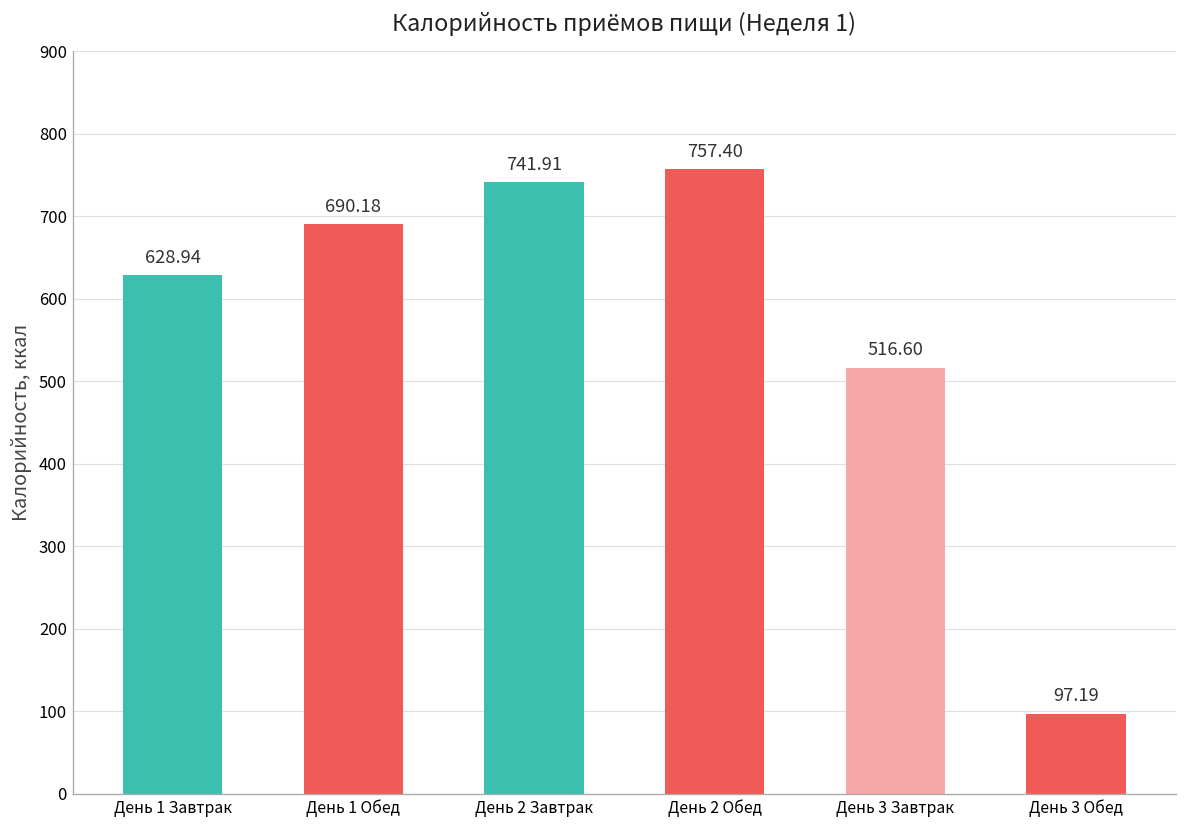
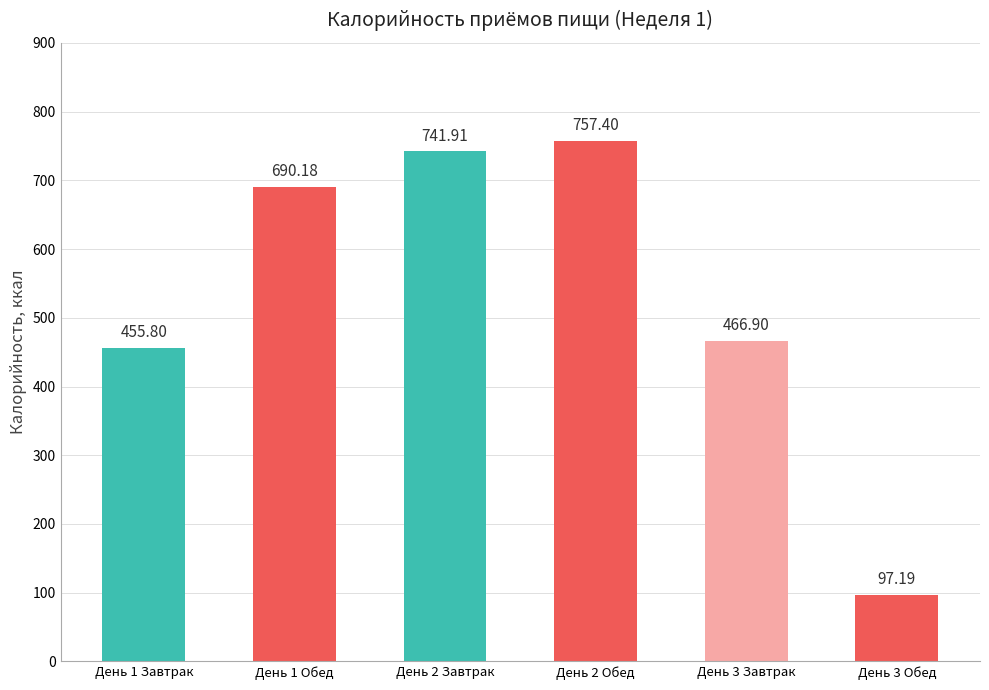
  {
-   "День 1 Завтрак": 628.94,
+   "День 1 Завтрак": 455.80,
    "День 1 Обед": 690.18,
    "День 2 Завтрак": 741.91,
    "День 2 Обед": 757.40,
-   "День 3 Завтрак": 516.60,
+   "День 3 Завтрак": 466.90,
    "День 3 Обед": 97.19
  }
